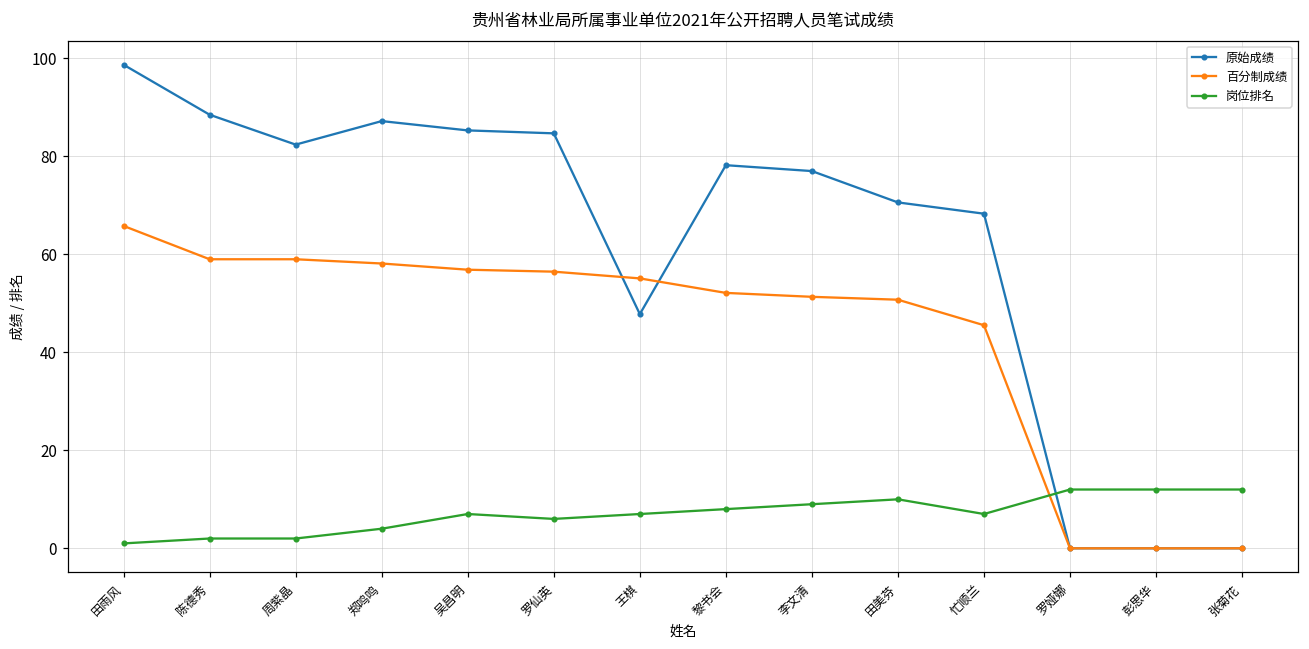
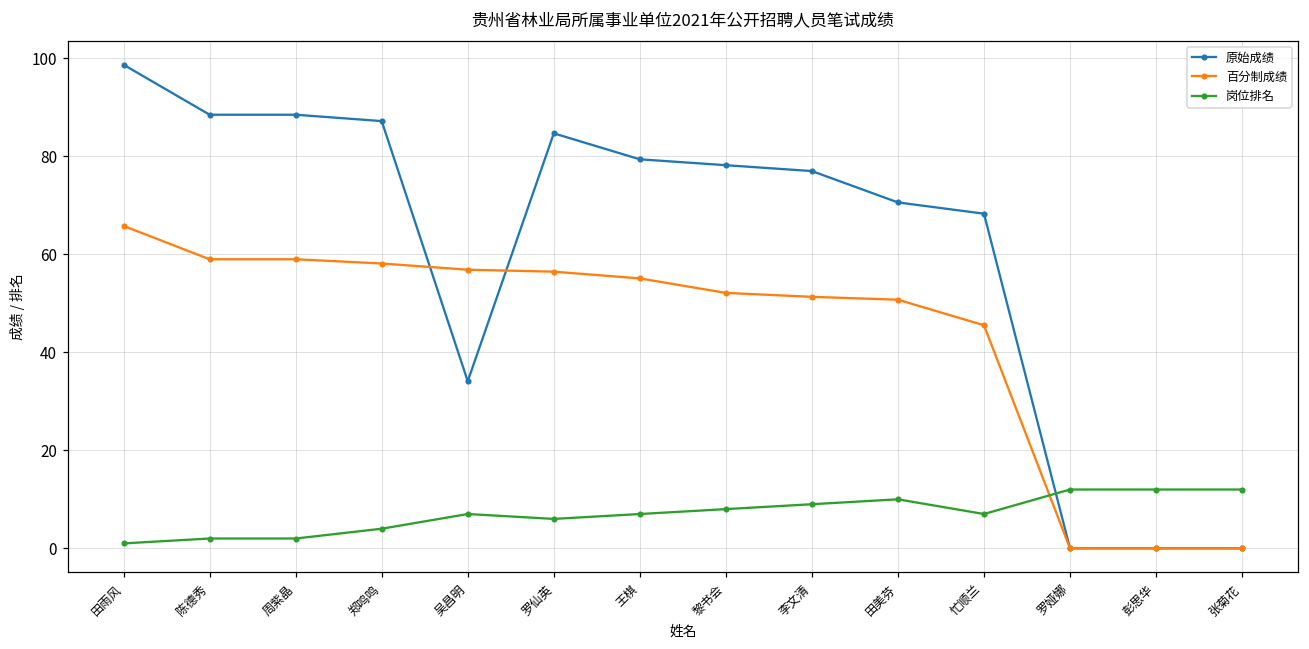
  {
    "原始成绩": {
      "田雨风": 99,
      "陈德秀": 89,
-     "周紫晶": 82,
+     "周紫晶": 89,
      "郑鸣鸣": 87,
-     "吴昌明": 85,
+     "吴昌明": 34,
      "罗仙英": 85,
-     "王棋": 48,
+     "王棋": 79,
      "黎书会": 78,
      "李文清": 77,
      "田美芬": 71,
      "忙顺兰": 68
    },
    "百分制成绩": {
      "田雨风": 66,
      "陈德秀": 59,
      "周紫晶": 59,
      "郑鸣鸣": 58,
      "吴昌明": 57,
      "罗仙英": 56,
      "王棋": 55,
      "黎书会": 52,
      "李文清": 51,
      "田美芬": 51,
      "忙顺兰": 46
    },
    "岗位排名": {
      "田雨风": 1,
      "陈德秀": 2,
      "周紫晶": 2,
      "郑鸣鸣": 4,
      "吴昌明": 7,
      "罗仙英": 6,
      "王棋": 7,
      "黎书会": 8,
      "李文清": 9,
      "田美芬": 10,
      "忙顺兰": 7,
      "罗娅娜": 12,
      "彭思华": 12,
      "张菊花": 12
    }
  }
